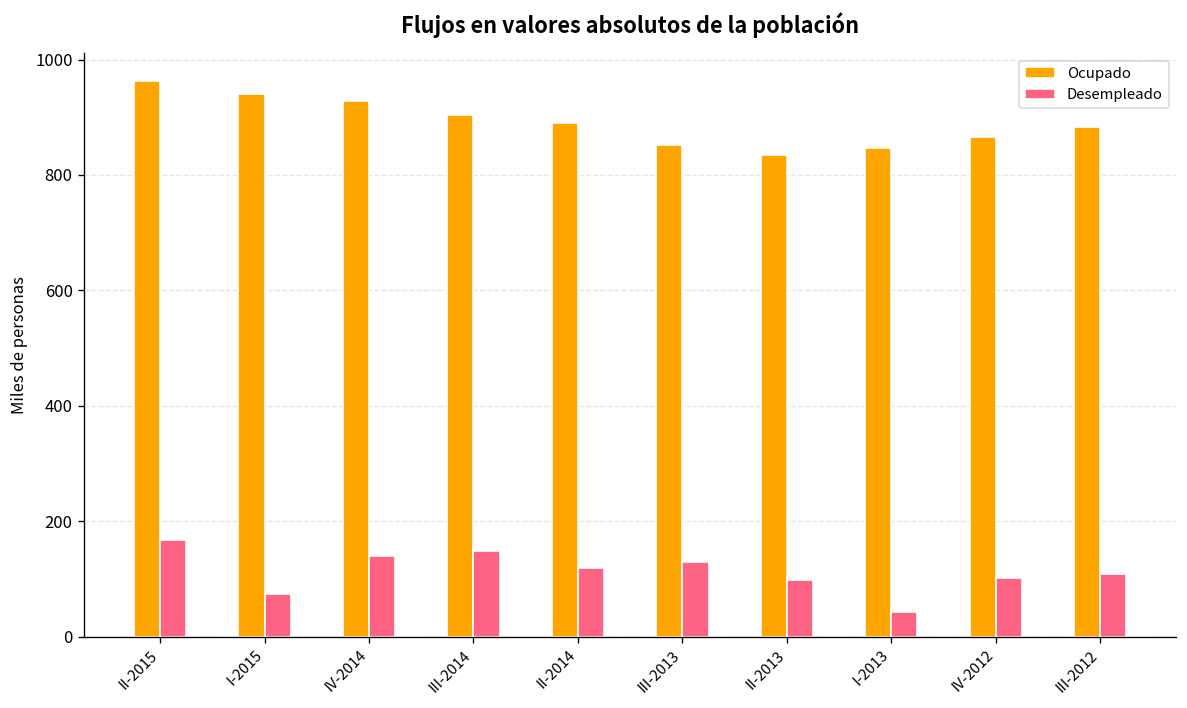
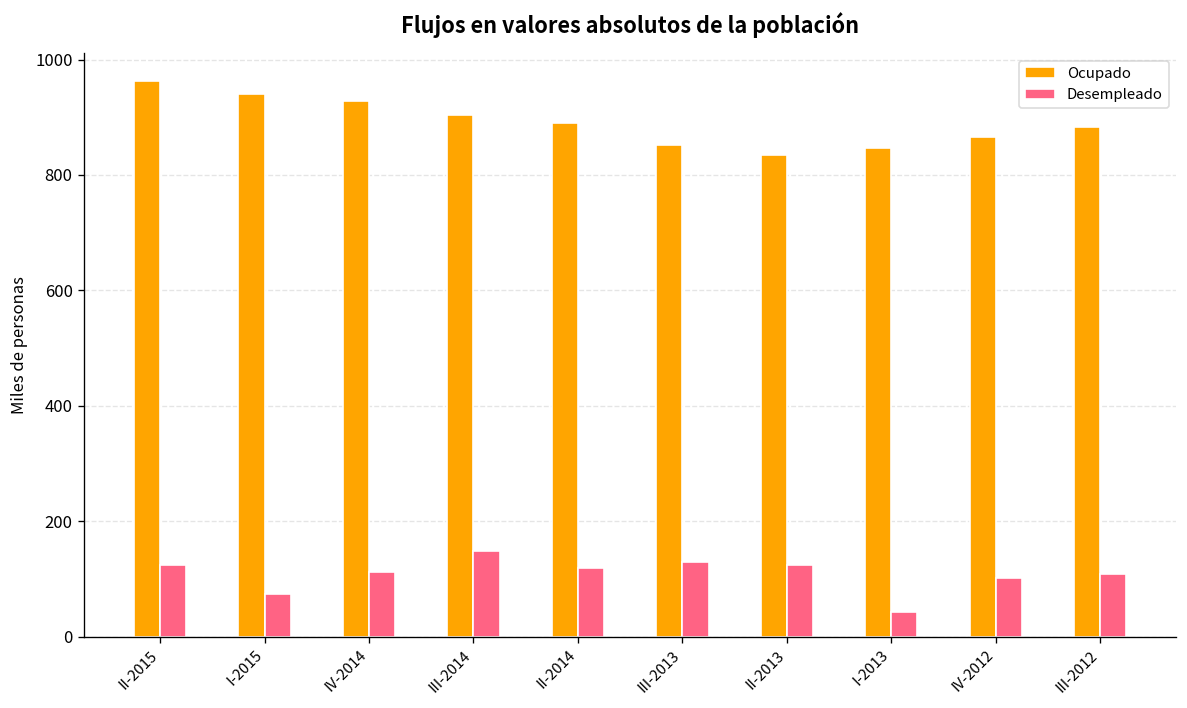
  {
    "Ocupado": {
      "II-2015": 960,
      "I-2015": 940,
      "IV-2014": 930,
      "III-2014": 900,
      "II-2014": 890,
      "III-2013": 850,
      "II-2013": 830,
      "I-2013": 850,
      "IV-2012": 870,
      "III-2012": 880
    },
    "Desempleado": {
-     "II-2015": 170,
+     "II-2015": 120,
      "I-2015": 70,
-     "IV-2014": 140,
+     "IV-2014": 110,
      "III-2014": 150,
      "II-2014": 120,
      "III-2013": 130,
-     "II-2013": 100,
+     "II-2013": 120,
      "I-2013": 40,
      "IV-2012": 100,
      "III-2012": 110
    }
  }
